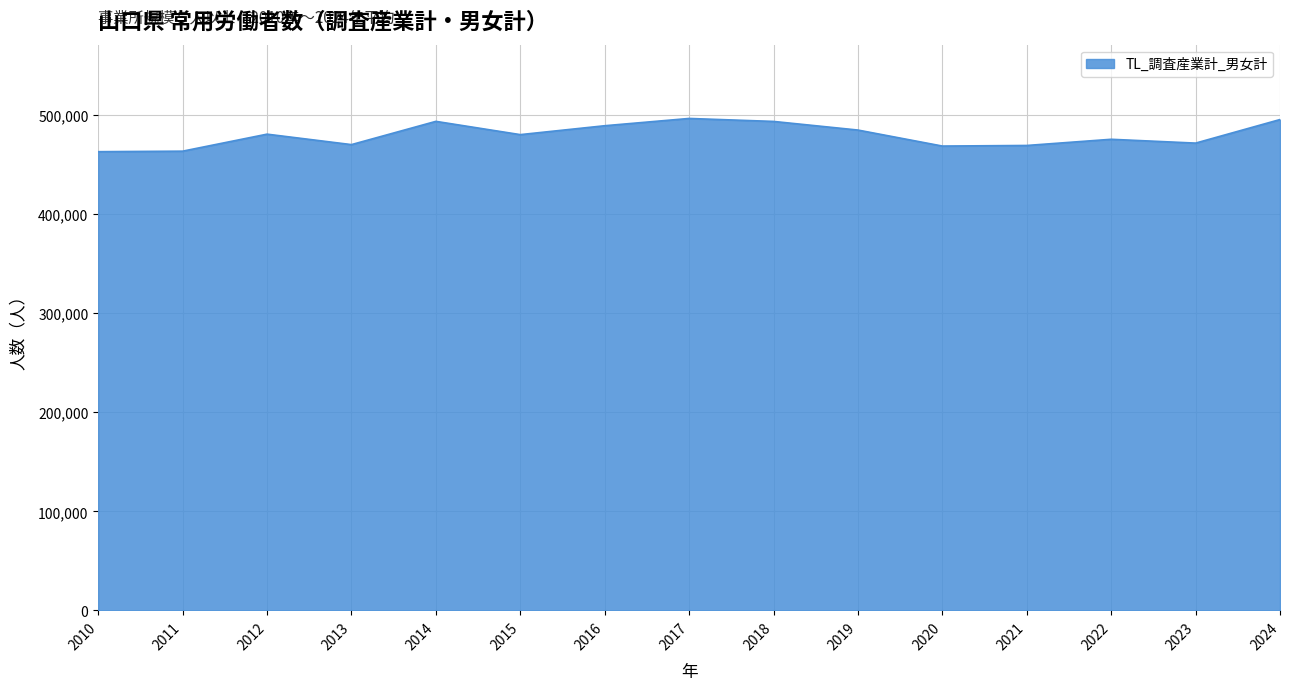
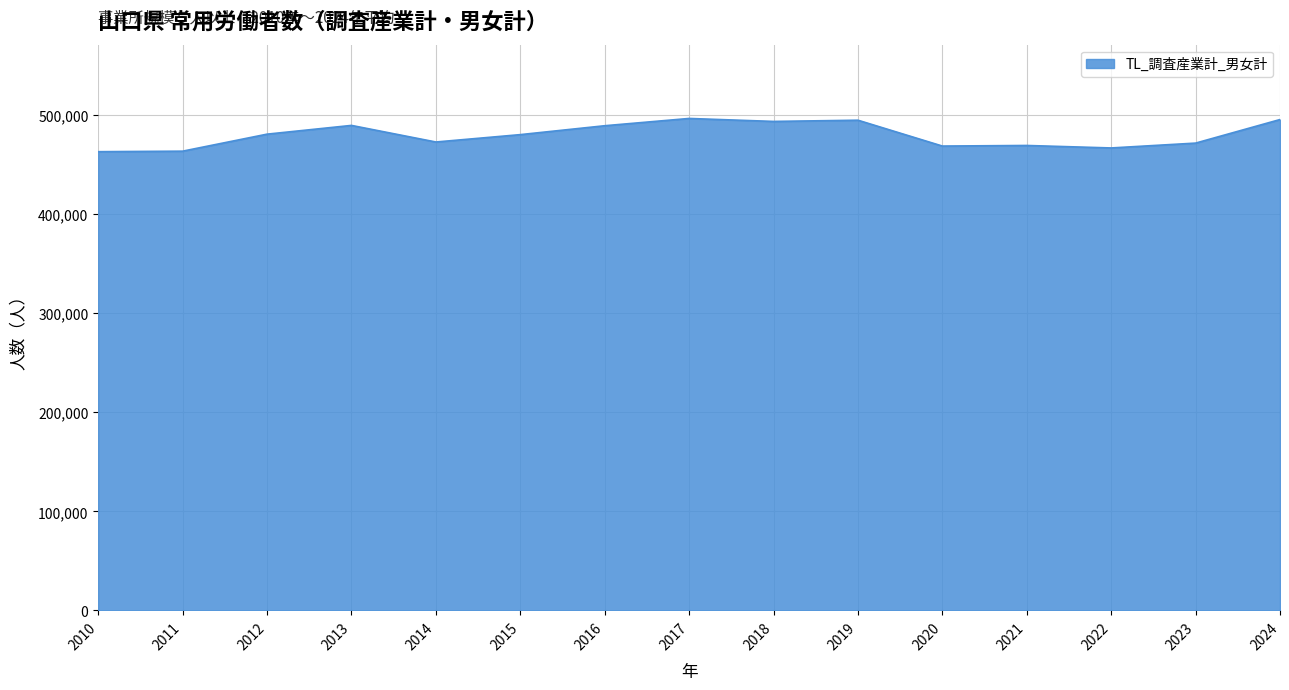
  {
    "2010": "460,000",
    "2011": "460,000",
    "2012": "480,000",
-   "2013": "470,000",
-   "2014": "490,000",
+   "2013": "490,000",
+   "2014": "470,000",
    "2015": "480,000",
    "2016": "490,000",
    "2017": "500,000",
    "2018": "490,000",
-   "2019": "490,000",
+   "2019": "500,000",
    "2020": "470,000",
    "2021": "470,000",
-   "2022": "480,000",
+   "2022": "470,000",
    "2023": "470,000",
    "2024": "500,000"
  }
